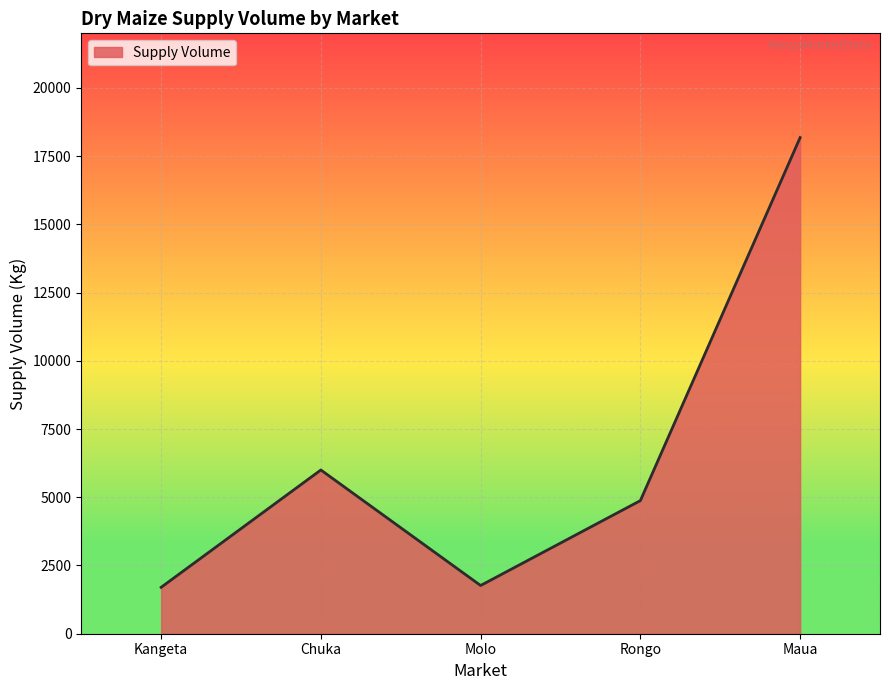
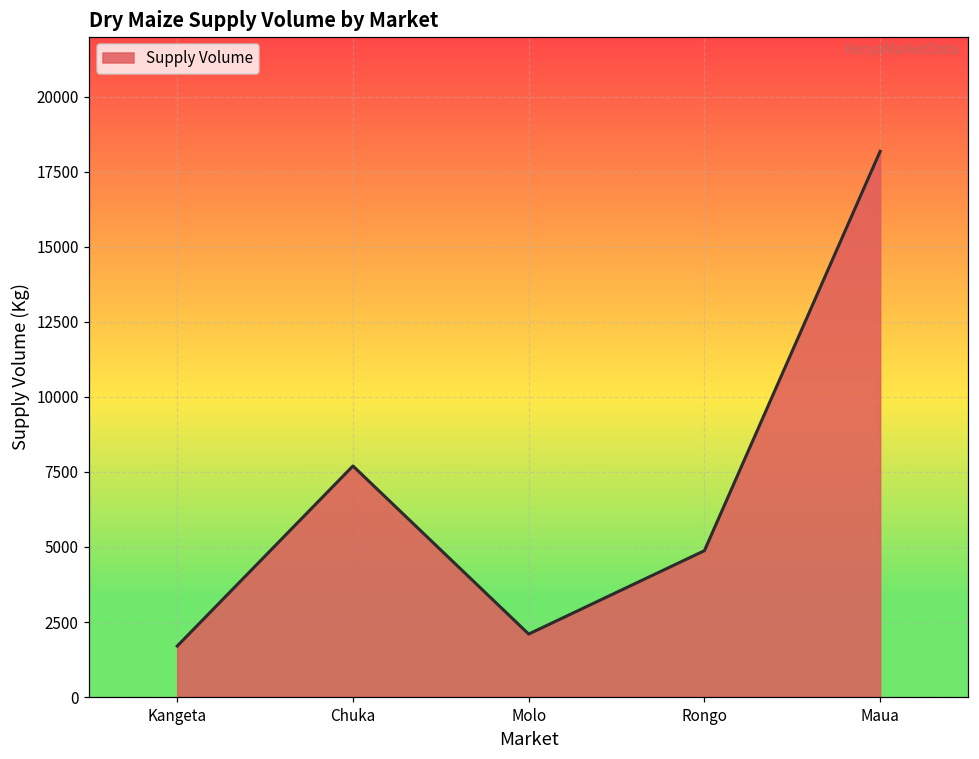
  {
    "Kangeta": 1700,
-   "Chuka": 6000,
-   "Molo": 1800,
+   "Chuka": 7700,
+   "Molo": 2100,
    "Rongo": 4900,
    "Maua": 18200
  }
